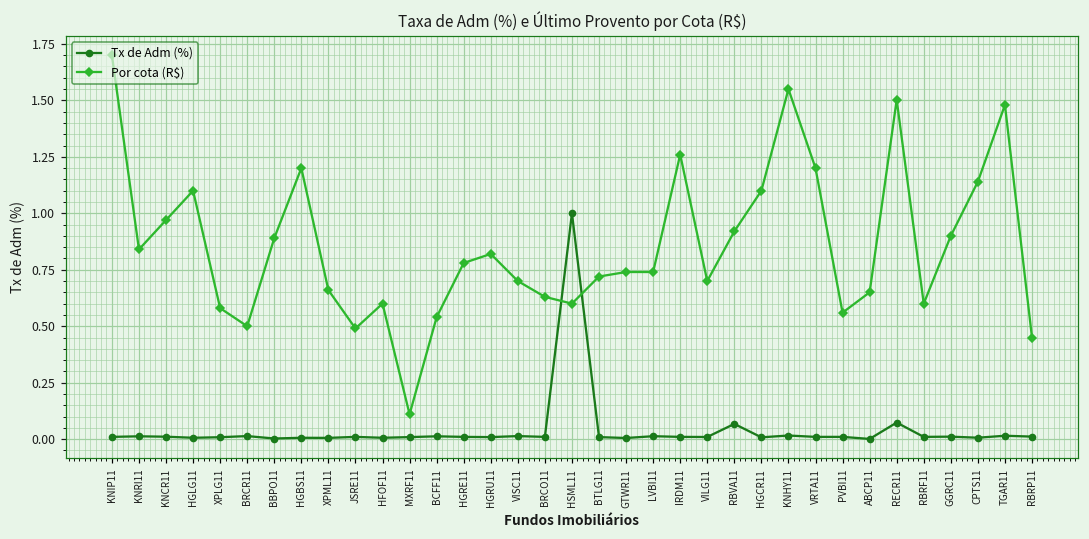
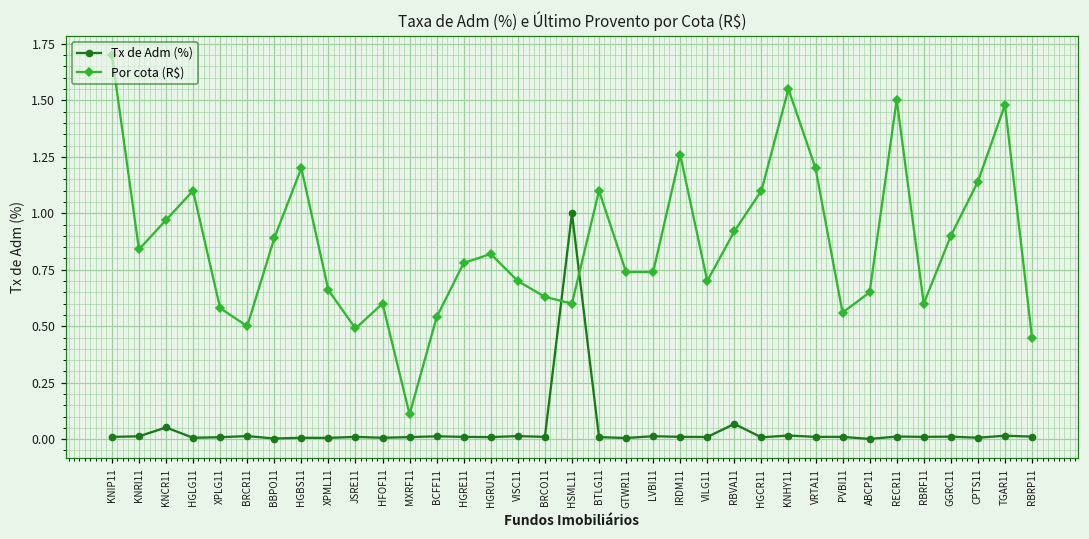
  {
    "Tx de Adm (%)": {
      "KNIP11": 0.01,
      "KNRI11": 0.01,
-     "KNCR11": 0.01,
+     "KNCR11": 0.05,
      "HGLG11": 0.01,
      "XPLG11": 0.01,
      "BRCR11": 0.01,
      "BBPO11": 0.00,
      "HGBS11": 0.01,
      "XPML11": 0.01,
      "JSRE11": 0.01,
      "HFOF11": 0.01,
      "MXRF11": 0.01,
      "BCFF11": 0.01,
      "HGRE11": 0.01,
      "HGRU11": 0.01,
      "VISC11": 0.01,
      "BRCO11": 0.01,
      "HSML11": 1.00,
      "BTLG11": 0.01,
      "GTWR11": 0.01,
      "LVBI11": 0.01,
      "IRDM11": 0.01,
      "VILG11": 0.01,
      "RBVA11": 0.07,
      "HGCR11": 0.01,
      "KNHY11": 0.02,
      "VRTA11": 0.01,
      "PVBI11": 0.01,
      "ABCP11": 0.00,
-     "RECR11": 0.07,
+     "RECR11": 0.01,
      "RBRF11": 0.01,
      "GGRC11": 0.01,
      "CPTS11": 0.01,
      "TGAR11": 0.02,
      "RBRP11": 0.01
    },
    "Por cota (R$)": {
      "KNRI11": 0.84,
      "KNCR11": 0.97,
      "HGLG11": 1.10,
      "XPLG11": 0.58,
      "BRCR11": 0.50,
      "BBPO11": 0.89,
      "HGBS11": 1.20,
      "XPML11": 0.66,
      "JSRE11": 0.49,
      "HFOF11": 0.60,
      "MXRF11": 0.11,
      "BCFF11": 0.54,
      "HGRE11": 0.78,
      "HGRU11": 0.82,
      "VISC11": 0.70,
      "BRCO11": 0.63,
      "HSML11": 0.60,
-     "BTLG11": 0.72,
+     "BTLG11": 1.10,
      "GTWR11": 0.74,
      "LVBI11": 0.74,
      "IRDM11": 1.26,
      "VILG11": 0.70,
      "RBVA11": 0.92,
      "HGCR11": 1.10,
      "KNHY11": 1.55,
      "VRTA11": 1.20,
      "PVBI11": 0.56,
      "ABCP11": 0.65,
      "RECR11": 1.50,
      "RBRF11": 0.60,
      "GGRC11": 0.90,
      "CPTS11": 1.14,
      "TGAR11": 1.48,
      "RBRP11": 0.45
    }
  }
